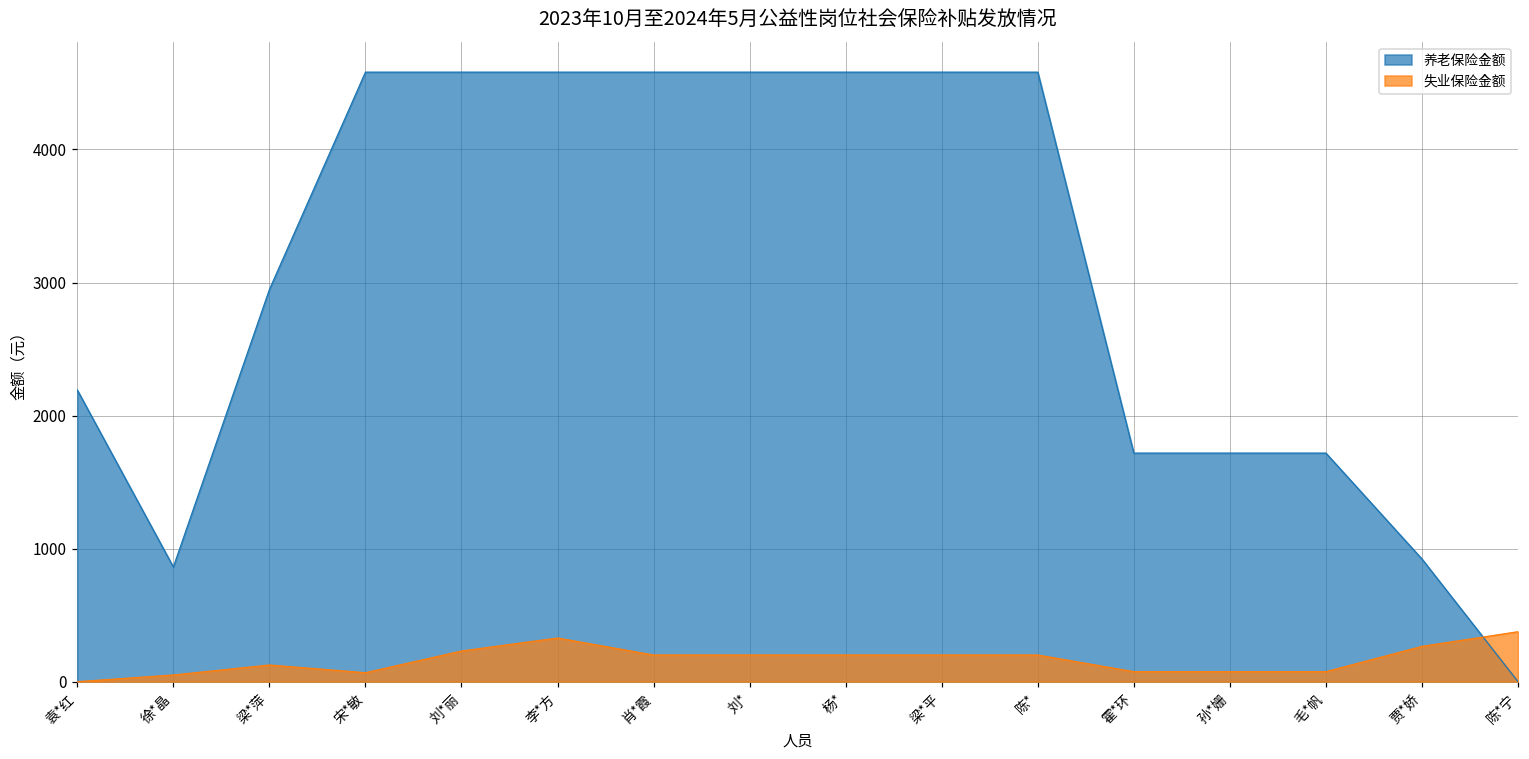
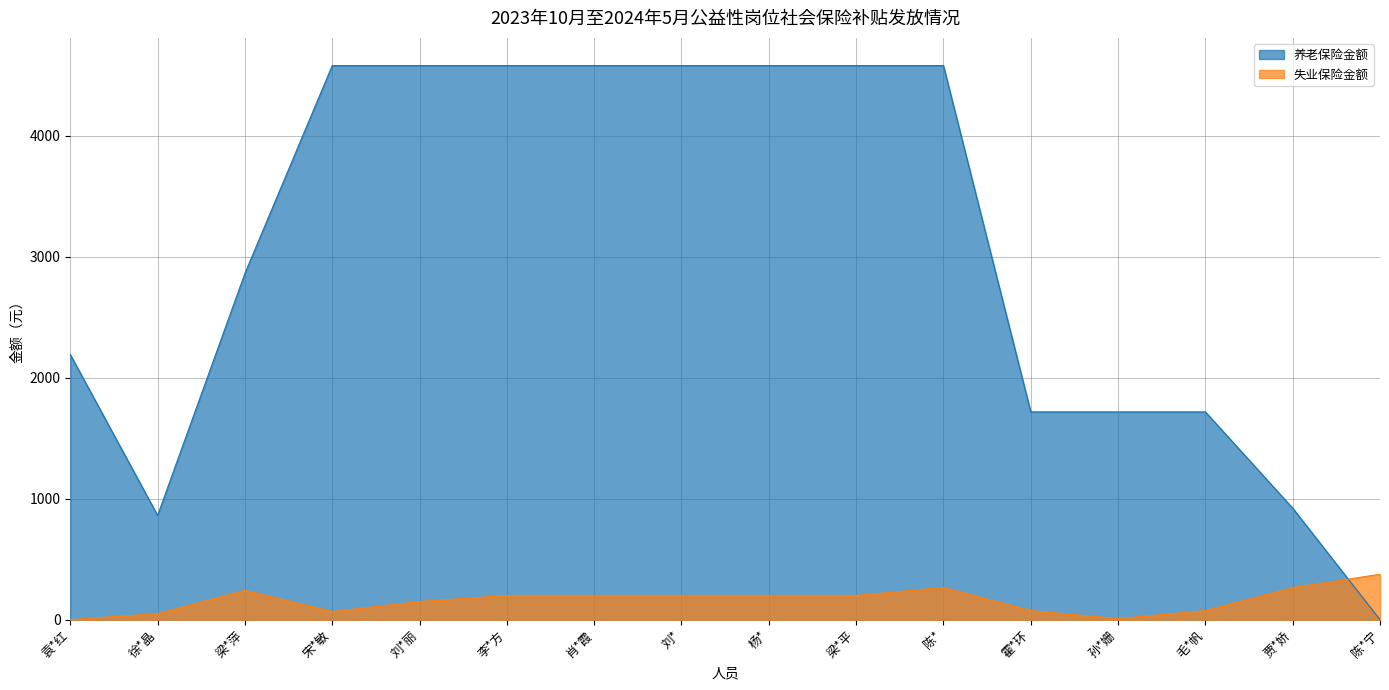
  {
    "养老保险金额": {
      "袁*红": 2190,
      "徐*晶": 860,
-     "梁*萍": 2950,
+     "梁*萍": 2860,
      "宋*敏": 4580,
      "刘*丽": 4580,
      "李*方": 4580,
      "肖*霞": 4580,
      "刘*": 4580,
      "杨*": 4580,
      "梁*平": 4580,
      "陈*": 4580,
      "霍*环": 1720,
      "孙*姗": 1720,
      "毛*帆": 1720,
      "贾*娇": 920,
      "陈*宁": 0
    },
    "失业保险金额": {
      "袁*红": 0,
      "徐*晶": 50,
-     "梁*萍": 130,
+     "梁*萍": 240,
      "宋*敏": 70,
-     "刘*丽": 230,
-     "李*方": 330,
+     "刘*丽": 150,
+     "李*方": 200,
      "肖*霞": 200,
      "刘*": 200,
      "杨*": 200,
      "梁*平": 200,
-     "陈*": 200,
+     "陈*": 270,
      "霍*环": 80,
-     "孙*姗": 80,
+     "孙*姗": 10,
      "毛*帆": 80,
      "贾*娇": 270,
      "陈*宁": 380
    }
  }
